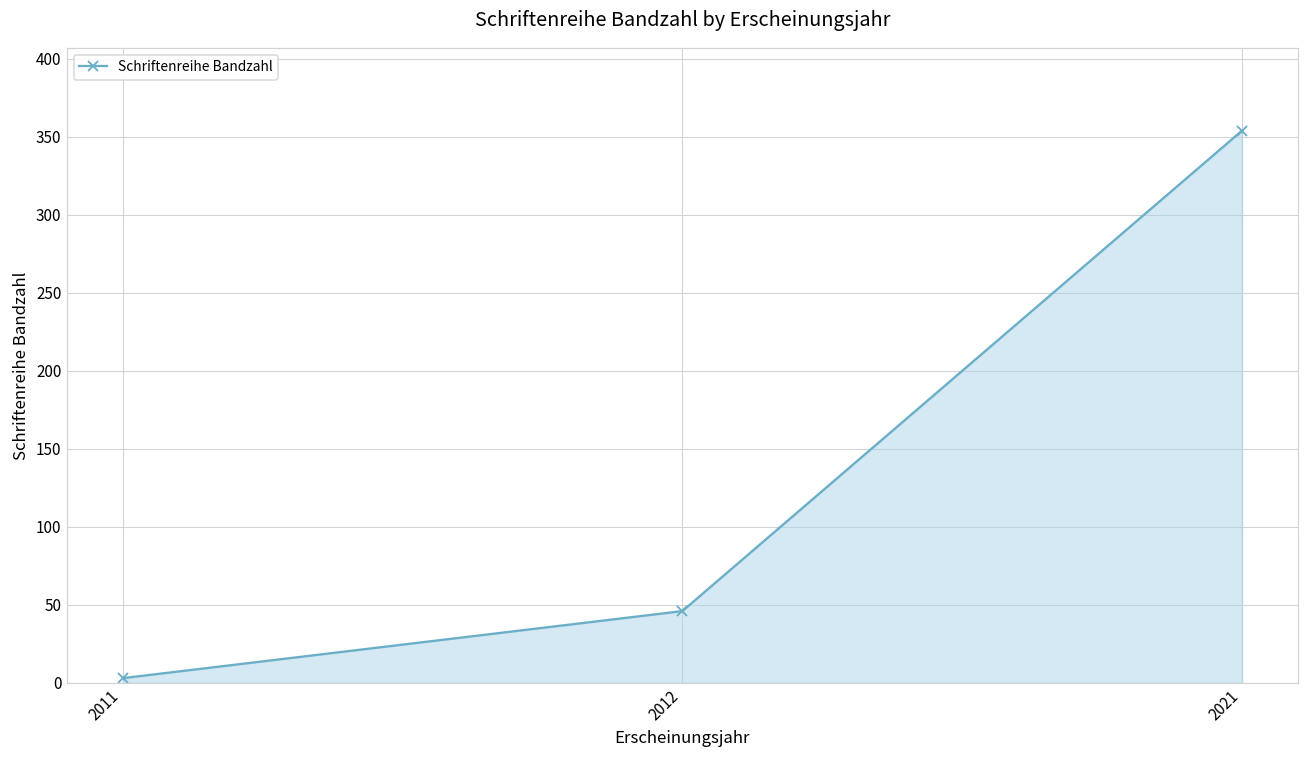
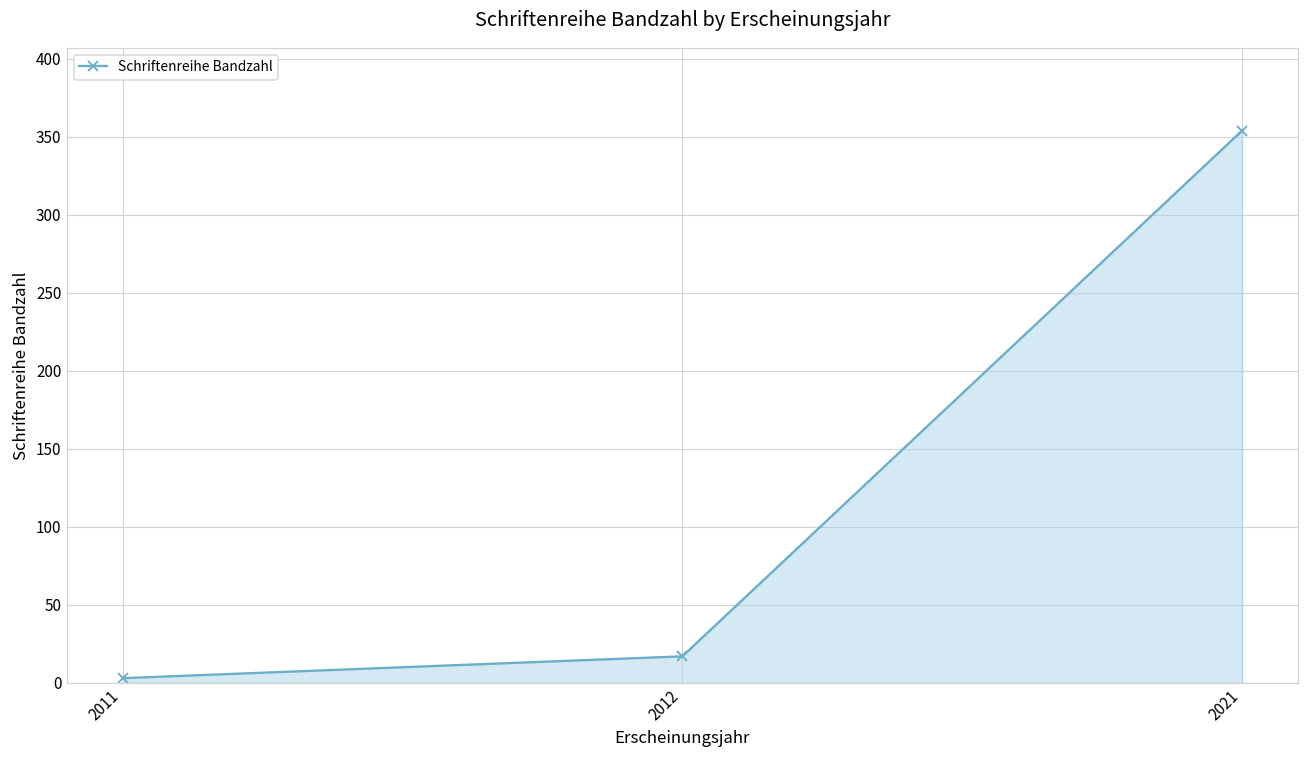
  {
    "2011": 3,
-   "2012": 46,
+   "2012": 17,
    "2021": 354
  }
